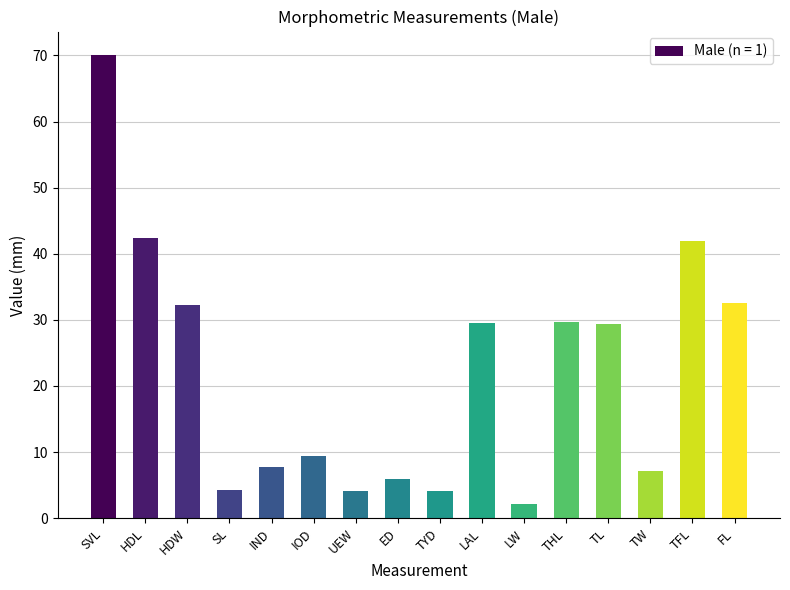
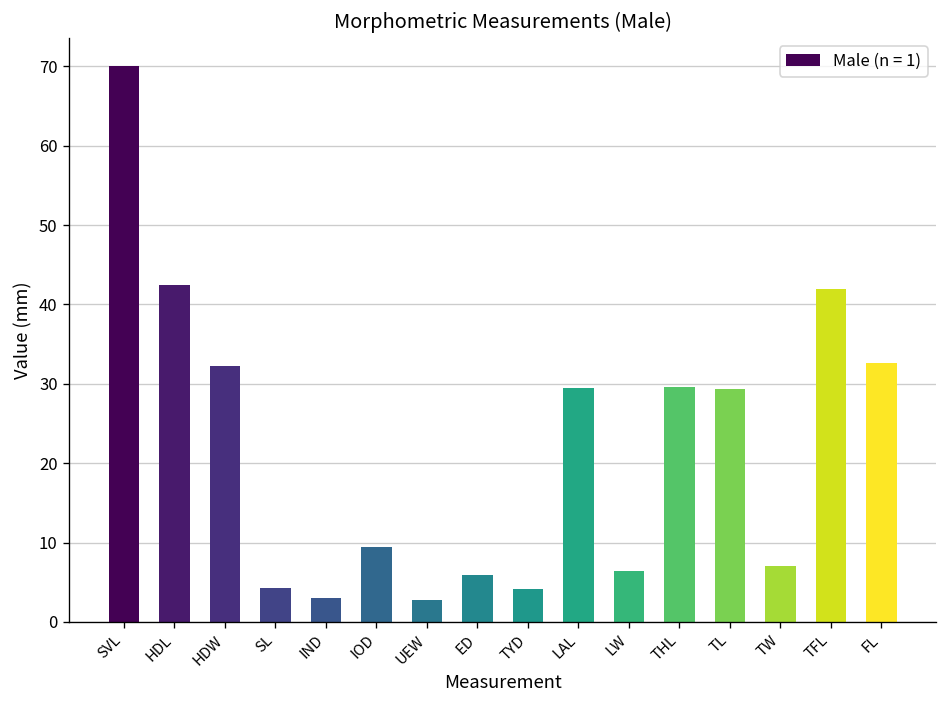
  {
    "SVL": 70,
    "HDL": 42,
    "HDW": 32,
    "SL": 4,
-   "IND": 8,
+   "IND": 3,
    "IOD": 9,
-   "UEW": 4,
+   "UEW": 3,
    "ED": 6,
    "TYD": 4,
    "LAL": 30,
-   "LW": 2,
+   "LW": 6,
    "THL": 30,
    "TL": 29,
    "TW": 7,
    "TFL": 42,
    "FL": 33
  }
